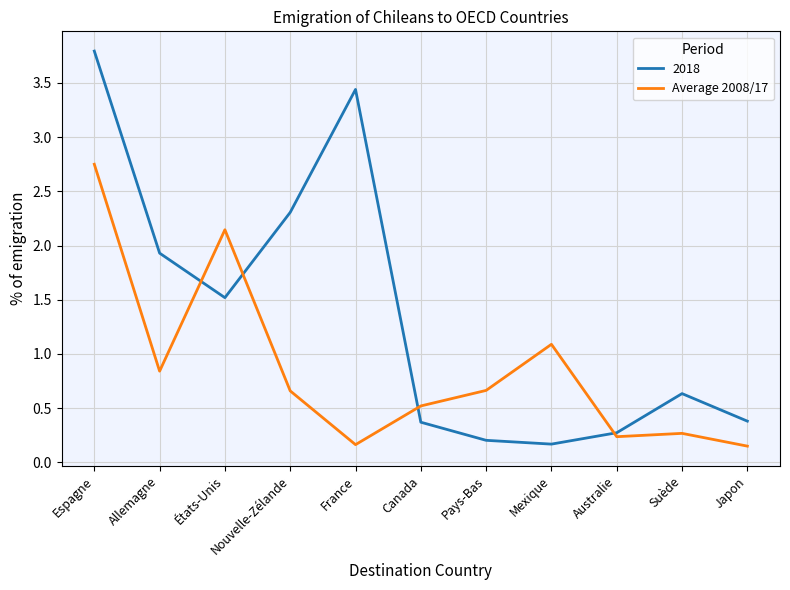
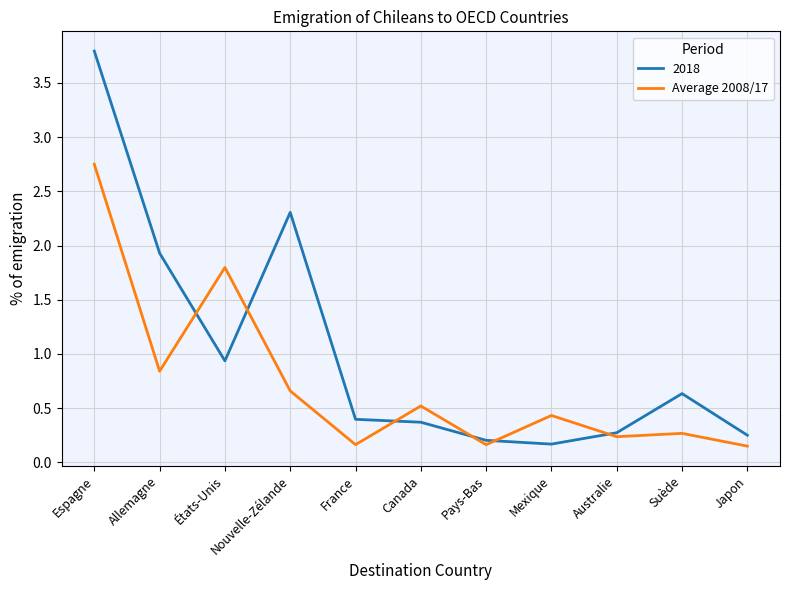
  {
    "2018": {
      "Espagne": 3.79,
      "Allemagne": 1.93,
-     "États-Unis": 1.52,
+     "États-Unis": 0.94,
      "Nouvelle-Zélande": 2.31,
-     "France": 3.44,
+     "France": 0.40,
      "Canada": 0.37,
      "Pays-Bas": 0.20,
      "Mexique": 0.17,
      "Australie": 0.27,
      "Suède": 0.63,
-     "Japon": 0.38
+     "Japon": 0.25
    },
    "Average 2008/17": {
      "Espagne": 2.75,
      "Allemagne": 0.84,
-     "États-Unis": 2.15,
+     "États-Unis": 1.80,
      "Nouvelle-Zélande": 0.66,
      "France": 0.16,
      "Canada": 0.52,
-     "Pays-Bas": 0.66,
-     "Mexique": 1.09,
+     "Pays-Bas": 0.16,
+     "Mexique": 0.43,
      "Australie": 0.24,
      "Suède": 0.27,
      "Japon": 0.15
    }
  }
